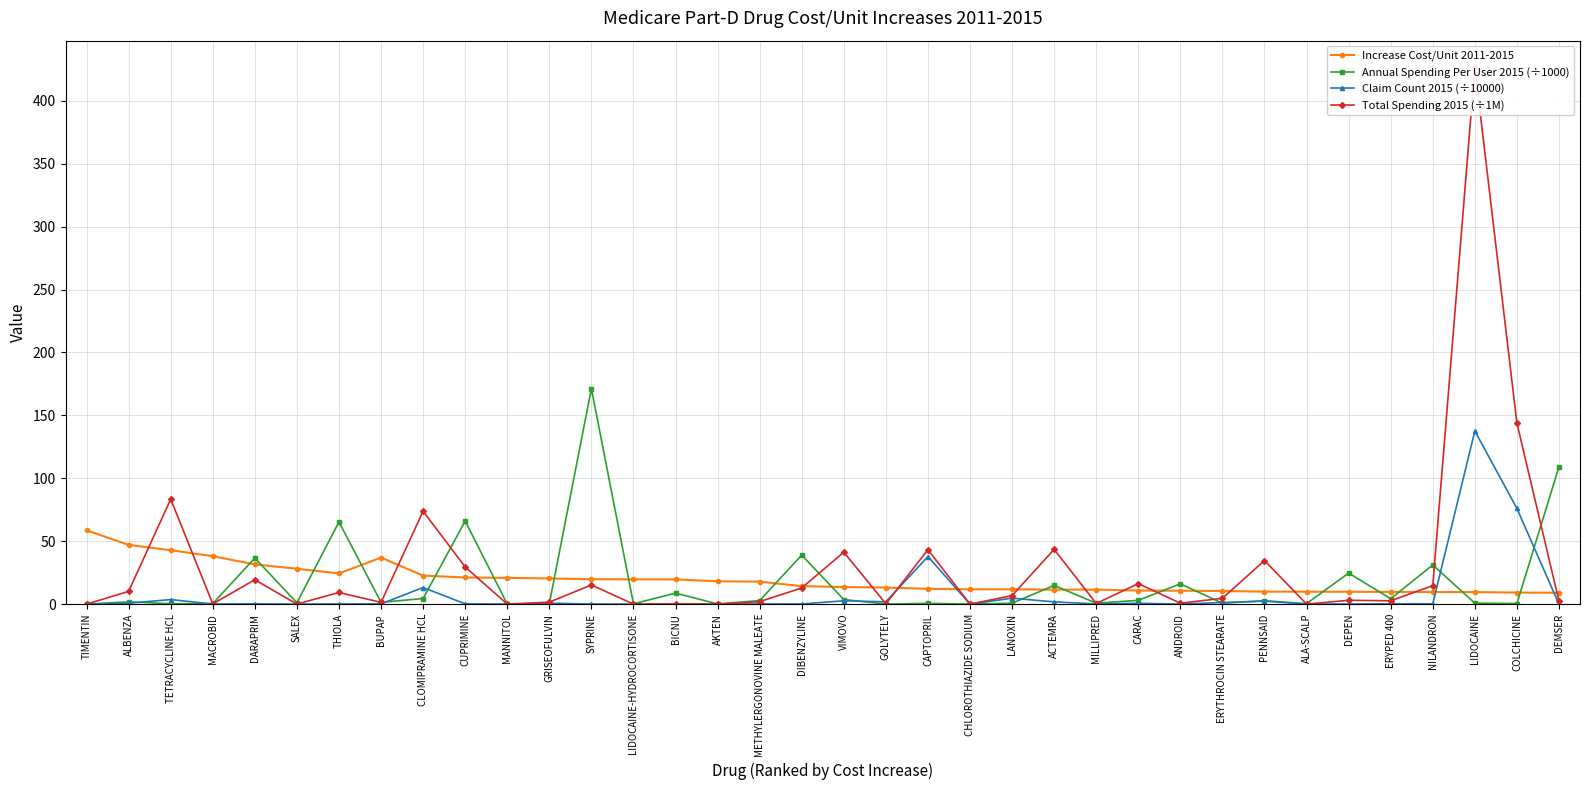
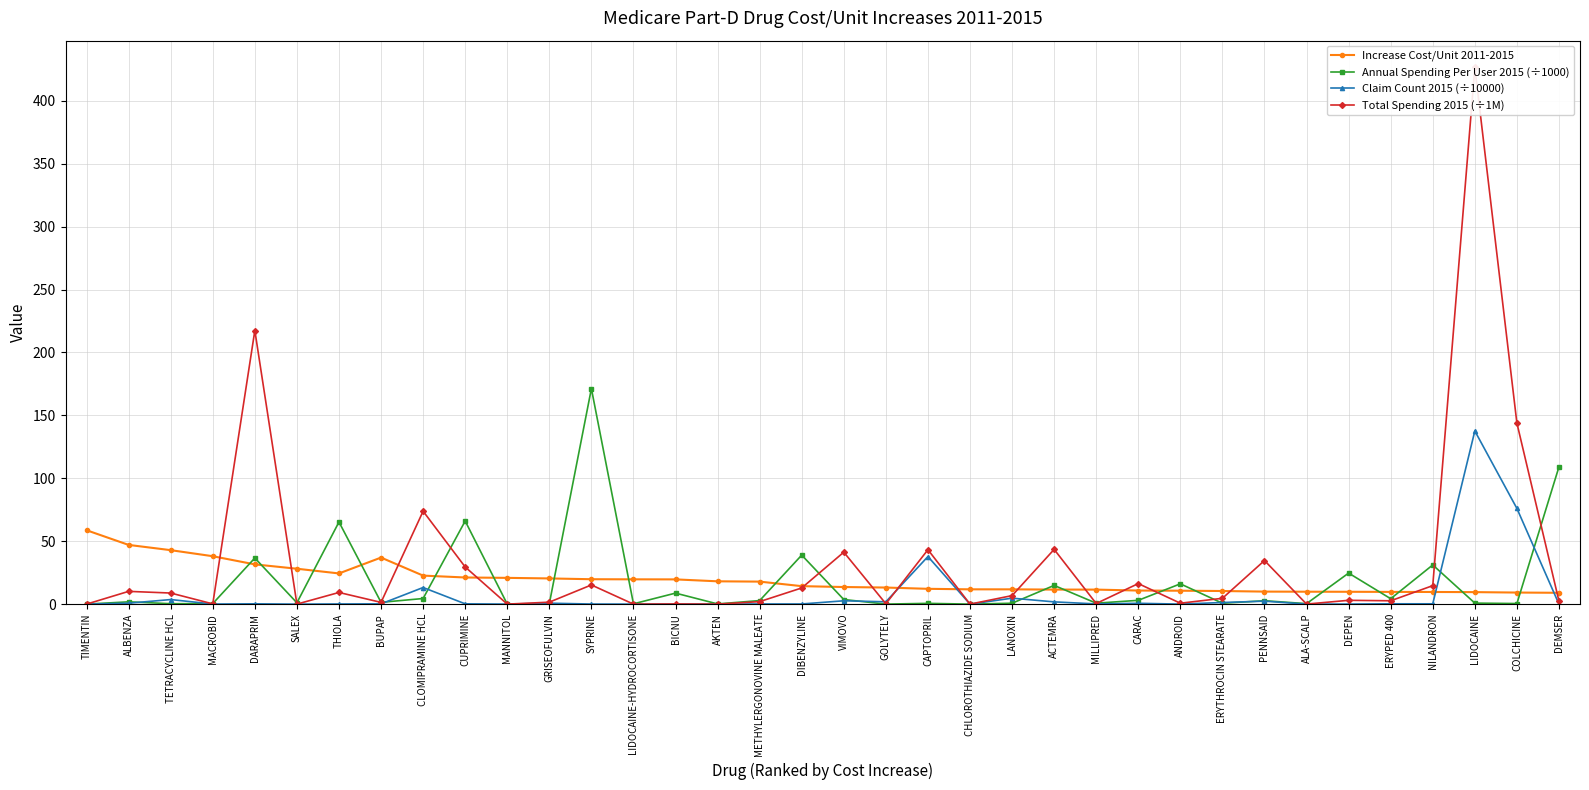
  {
    "Increase Cost/Unit 2011-2015": {
      "TIMENTIN": 59,
      "ALBENZA": 47,
      "TETRACYCLINE HCL": 43,
      "MACROBID": 38,
      "DARAPRIM": 32,
      "SALEX": 28,
      "THIOLA": 24,
      "BUPAP": 37,
      "CLOMIPRAMINE HCL": 23,
      "CUPRIMINE": 21,
      "MANNITOL": 21,
      "GRISEOFULVIN": 20,
      "SYPRINE": 20,
      "LIDOCAINE-HYDROCORTISONE": 20,
      "BICNU": 20,
      "AKTEN": 18,
      "METHYLERGONOVINE MALEATE": 18,
      "VIMOVO": 14,
      "GOLYTELY": 13,
      "CAPTOPRIL": 12,
      "CHLOROTHIAZIDE SODIUM": 12,
      "LANOXIN": 12,
      "ACTEMRA": 12,
      "MILLIPRED": 12,
      "CARAC": 11,
      "ANDROID": 11,
      "ERYTHROCIN STEARATE": 10,
      "PENNSAID": 10,
      "ALA-SCALP": 10,
      "DEPEN": 10,
      "ERYPED 400": 10,
      "NILANDRON": 10,
      "LIDOCAINE": 10,
      "COLCHICINE": 9,
      "DEMSER": 9
    },
    "Annual Spending Per User 2015 (÷1000)": {
      "TETRACYCLINE HCL": 0,
      "DARAPRIM": 37,
      "THIOLA": 65,
      "CLOMIPRAMINE HCL": 4,
      "CUPRIMINE": 66,
      "SYPRINE": 171,
      "BICNU": 9,
      "DIBENZYLINE": 39,
      "CAPTOPRIL": 1,
      "LANOXIN": 1,
      "ACTEMRA": 15,
      "CARAC": 3,
      "ANDROID": 16,
      "DEPEN": 25,
      "NILANDRON": 31,
      "LIDOCAINE": 1,
      "COLCHICINE": 0,
      "DEMSER": 109
    },
    "Claim Count 2015 (÷10000)": {
      "TETRACYCLINE HCL": 4,
      "DARAPRIM": 0,
      "THIOLA": 0,
      "CLOMIPRAMINE HCL": 13,
      "CUPRIMINE": 0,
      "SYPRINE": 0,
      "DIBENZYLINE": 0,
      "CAPTOPRIL": 38,
      "LANOXIN": 5,
      "ACTEMRA": 2,
      "CARAC": 1,
      "DEPEN": 0,
      "ERYPED 400": 0,
      "NILANDRON": 0,
      "LIDOCAINE": 138,
      "COLCHICINE": 76,
      "DEMSER": 0
    },
    "Total Spending 2015 (÷1M)": {
      "ALBENZA": 10,
-     "TETRACYCLINE HCL": 83,
-     "DARAPRIM": 19,
+     "TETRACYCLINE HCL": 9,
+     "DARAPRIM": 217,
      "THIOLA": 9,
      "CLOMIPRAMINE HCL": 74,
      "CUPRIMINE": 30,
      "SYPRINE": 15,
      "VIMOVO": 41,
      "CAPTOPRIL": 43,
      "LANOXIN": 7,
      "ACTEMRA": 44,
      "CARAC": 16,
      "ERYTHROCIN STEARATE": 5,
      "PENNSAID": 35,
      "DEPEN": 3,
      "NILANDRON": 15,
      "COLCHICINE": 144,
      "DEMSER": 2
    }
  }
